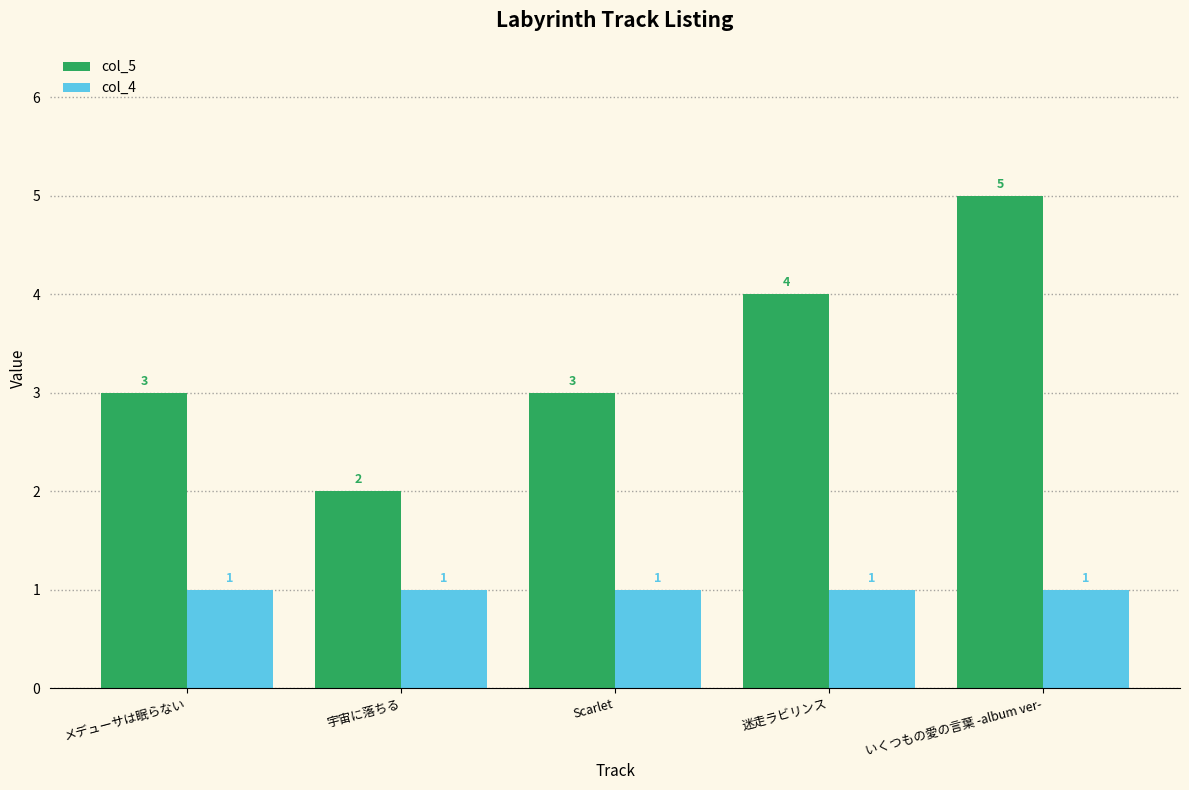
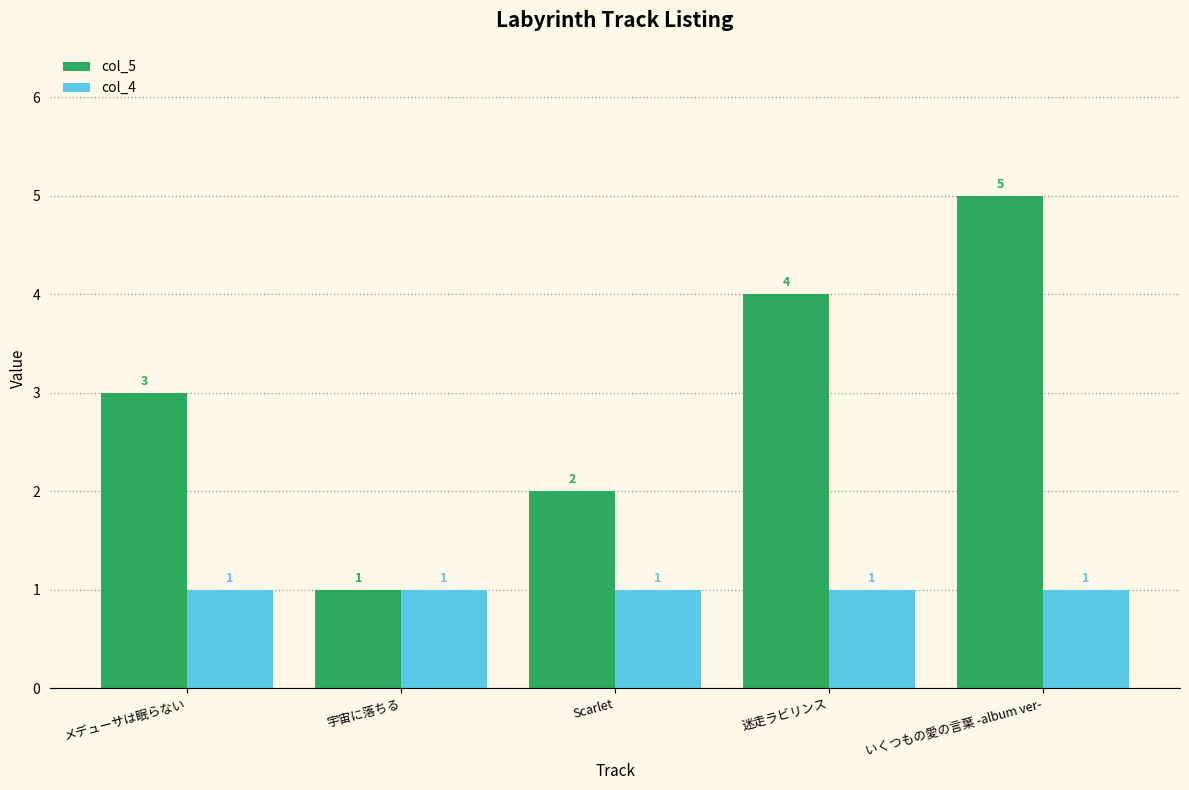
  {
    "col_5": {
      "メデューサは眠らない": 3,
-     "宇宙に落ちる": 2,
-     "Scarlet": 3,
+     "宇宙に落ちる": 1,
+     "Scarlet": 2,
      "迷走ラビリンス": 4,
      "いくつもの愛の言葉 -album ver-": 5
    },
    "col_4": {
      "メデューサは眠らない": 1,
      "宇宙に落ちる": 1,
      "Scarlet": 1,
      "迷走ラビリンス": 1,
      "いくつもの愛の言葉 -album ver-": 1
    }
  }
